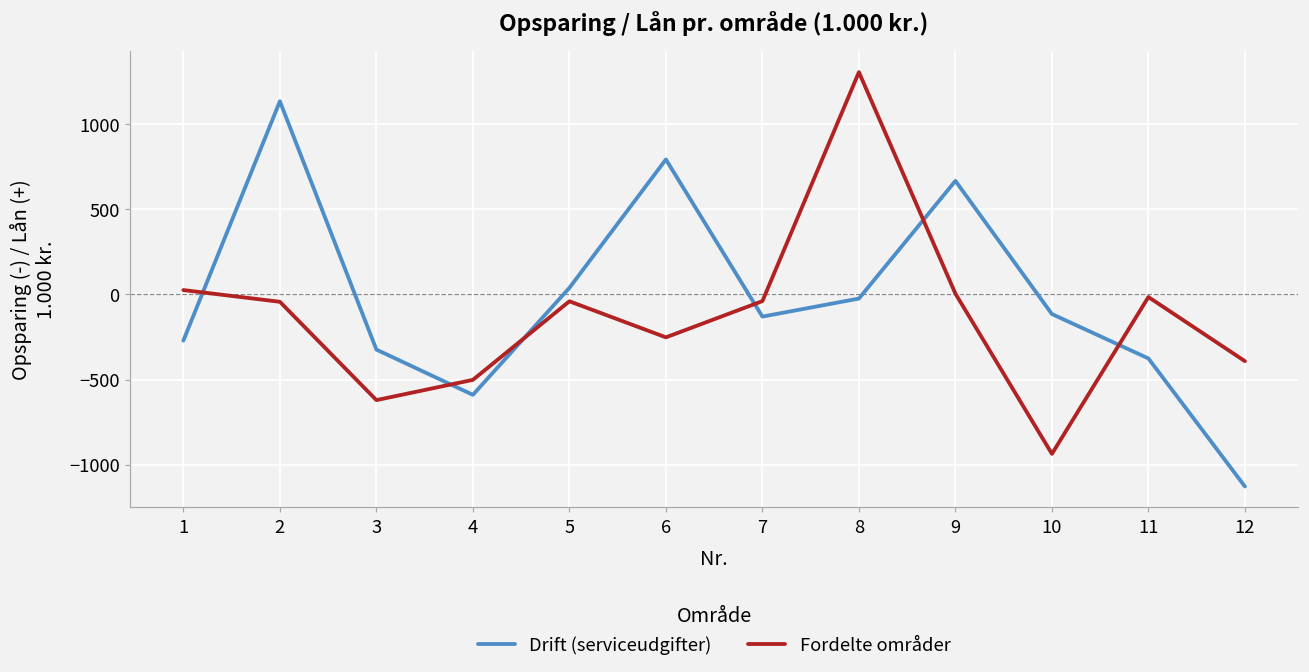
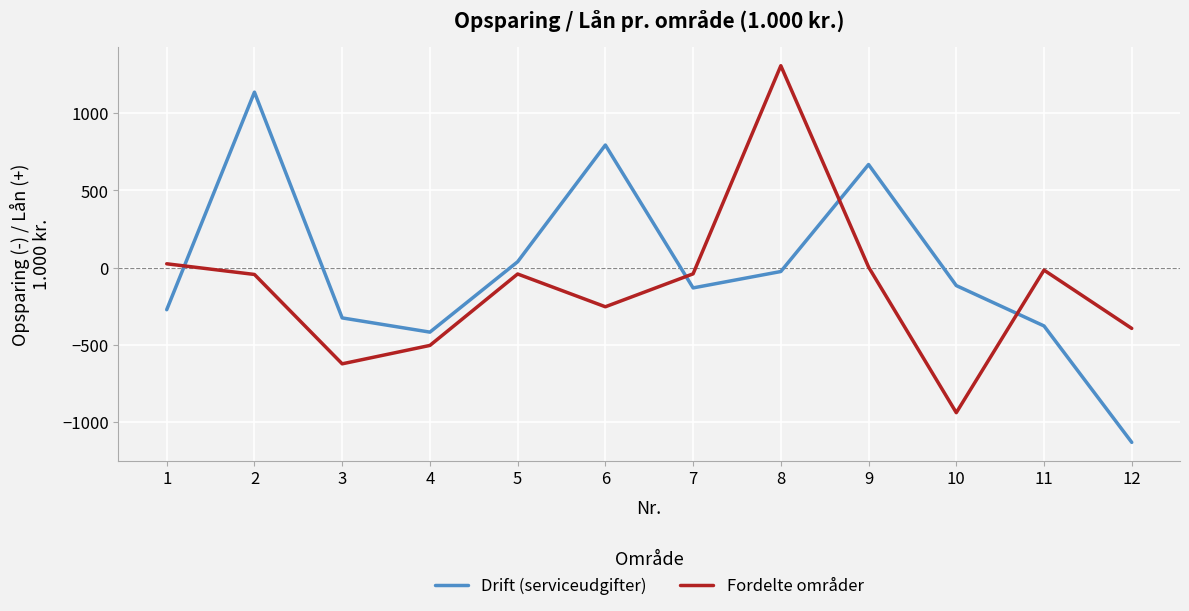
  {
    "Drift (serviceudgifter)": {
      "1": -270,
      "2": 1140,
      "3": -320,
-     "4": -590,
+     "4": -420,
      "5": 40,
      "6": 790,
      "7": -130,
      "8": -20,
      "9": 670,
      "10": -120,
      "11": -380,
      "12": -1130
    },
    "Fordelte områder": {
      "1": 30,
      "2": -40,
      "3": -620,
      "4": -500,
      "5": -40,
      "6": -250,
      "7": -40,
      "8": 1310,
      "9": 10,
      "10": -940,
      "11": -20,
      "12": -390
    }
  }
